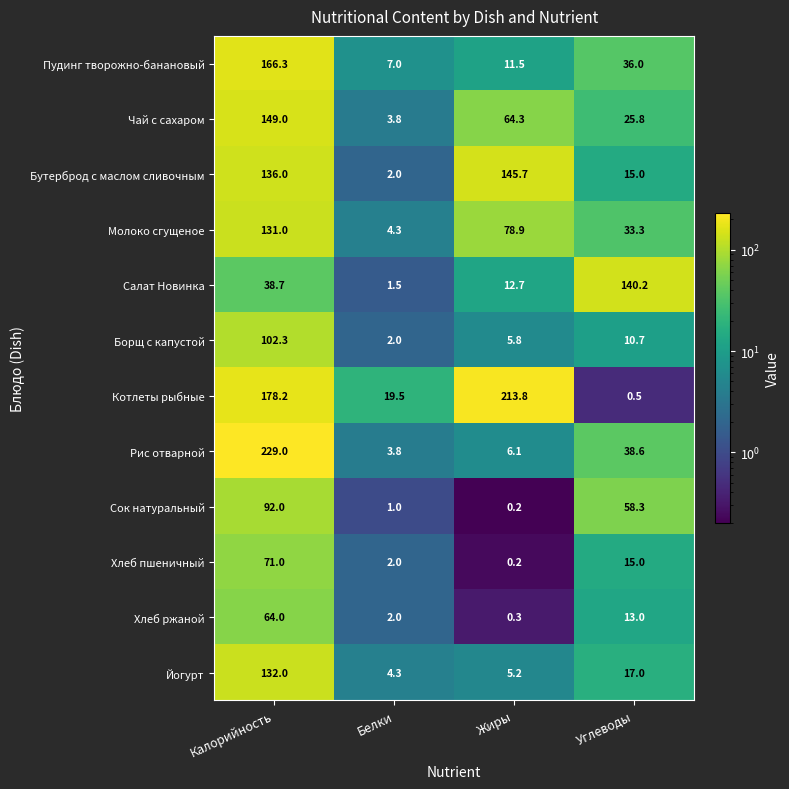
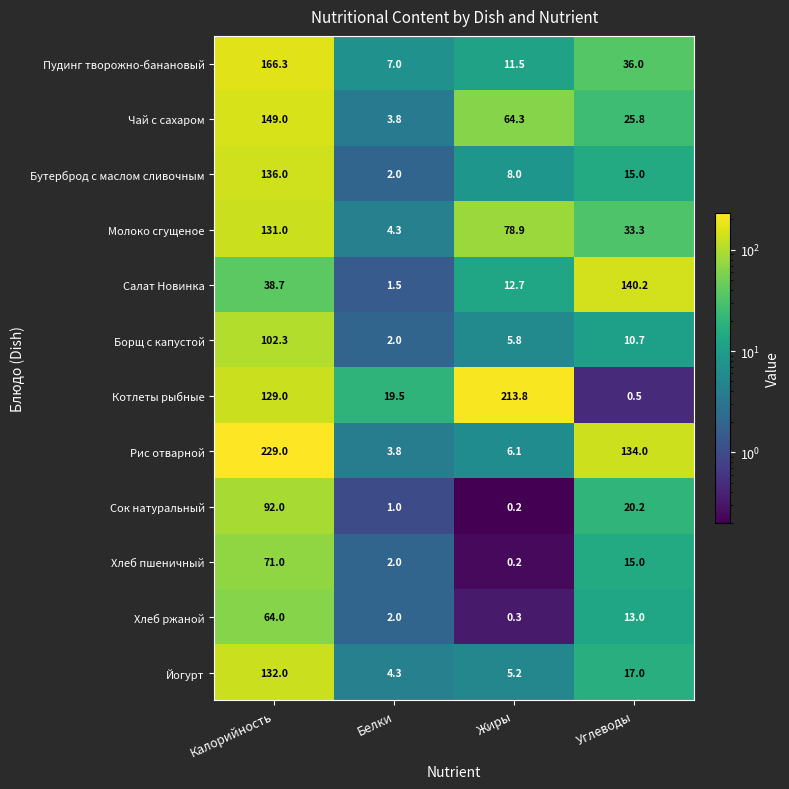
  {
    "Пудинг творожно-банановый": {
      "Калорийность": 166.3,
      "Белки": 7.0,
      "Жиры": 11.5,
      "Углеводы": 36.0
    },
    "Чай с сахаром": {
      "Калорийность": 149.0,
      "Белки": 3.8,
      "Жиры": 64.3,
      "Углеводы": 25.8
    },
    "Бутерброд с маслом сливочным": {
      "Калорийность": 136.0,
      "Белки": 2.0,
-     "Жиры": 145.7,
+     "Жиры": 8.0,
      "Углеводы": 15.0
    },
    "Молоко сгущеное": {
      "Калорийность": 131.0,
      "Белки": 4.3,
      "Жиры": 78.9,
      "Углеводы": 33.3
    },
    "Салат Новинка": {
      "Калорийность": 38.7,
      "Белки": 1.5,
      "Жиры": 12.7,
      "Углеводы": 140.2
    },
    "Борщ с капустой": {
      "Калорийность": 102.3,
      "Белки": 2.0,
      "Жиры": 5.8,
      "Углеводы": 10.7
    },
    "Котлеты рыбные": {
-     "Калорийность": 178.2,
+     "Калорийность": 129.0,
      "Белки": 19.5,
      "Жиры": 213.8,
      "Углеводы": 0.5
    },
    "Рис отварной": {
      "Калорийность": 229.0,
      "Белки": 3.8,
      "Жиры": 6.1,
-     "Углеводы": 38.6
+     "Углеводы": 134.0
    },
    "Сок натуральный": {
      "Калорийность": 92.0,
      "Белки": 1.0,
      "Жиры": 0.2,
-     "Углеводы": 58.3
+     "Углеводы": 20.2
    },
    "Хлеб пшеничный": {
      "Калорийность": 71.0,
      "Белки": 2.0,
      "Жиры": 0.2,
      "Углеводы": 15.0
    },
    "Хлеб ржаной": {
      "Калорийность": 64.0,
      "Белки": 2.0,
      "Жиры": 0.3,
      "Углеводы": 13.0
    },
    "Йогурт": {
      "Калорийность": 132.0,
      "Белки": 4.3,
      "Жиры": 5.2,
      "Углеводы": 17.0
    }
  }
